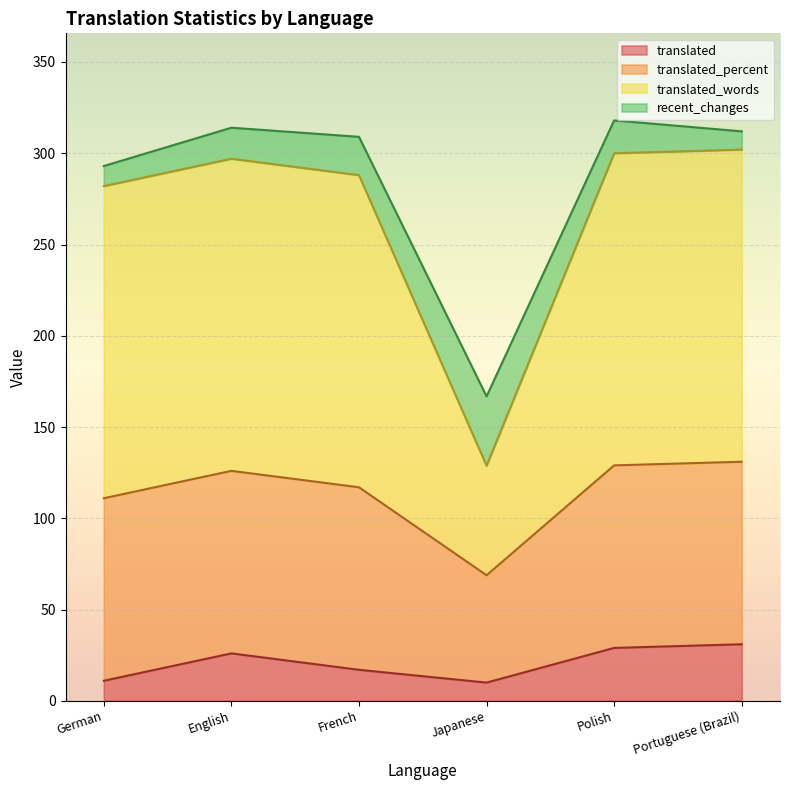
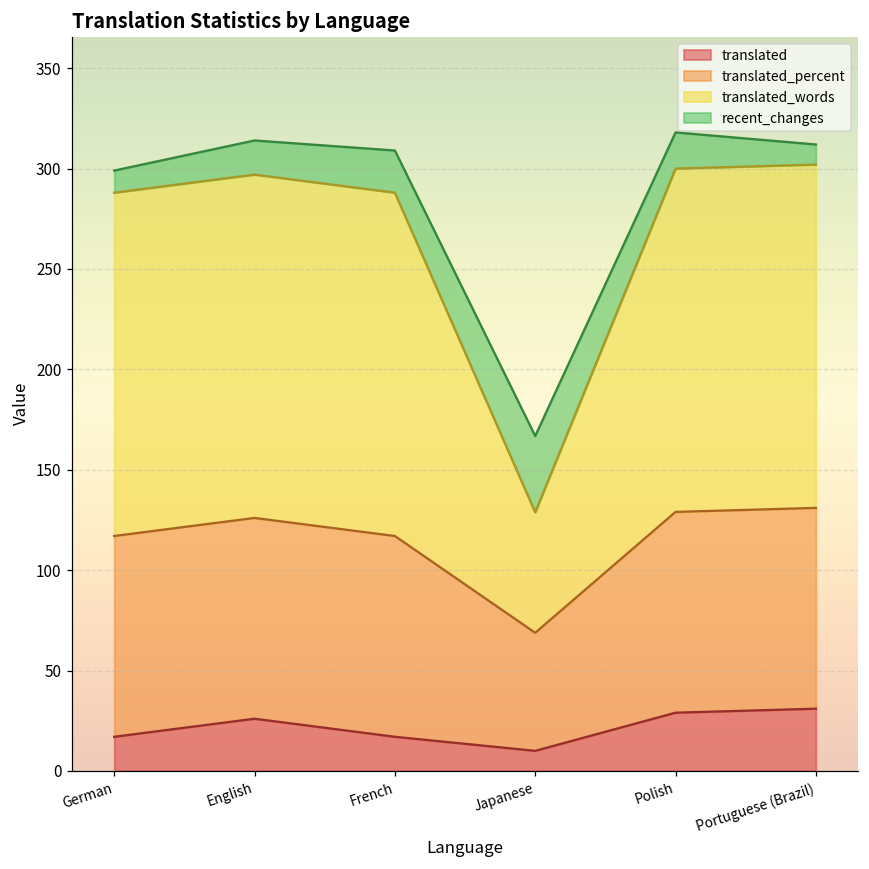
  {
    "translated": {
-     "German": 11,
+     "German": 17,
      "English": 26,
      "French": 17,
      "Japanese": 10,
      "Polish": 29,
      "Portuguese (Brazil)": 31
    },
    "translated_percent": {
      "German": 100,
      "English": 100,
      "French": 100,
      "Japanese": 59,
      "Polish": 100,
      "Portuguese (Brazil)": 100
    },
    "translated_words": {
      "German": 171,
      "English": 171,
      "French": 171,
      "Japanese": 60,
      "Polish": 171,
      "Portuguese (Brazil)": 171
    },
    "recent_changes": {
      "German": 11,
      "English": 17,
      "French": 21,
      "Japanese": 38,
      "Polish": 18,
      "Portuguese (Brazil)": 10
    }
  }
